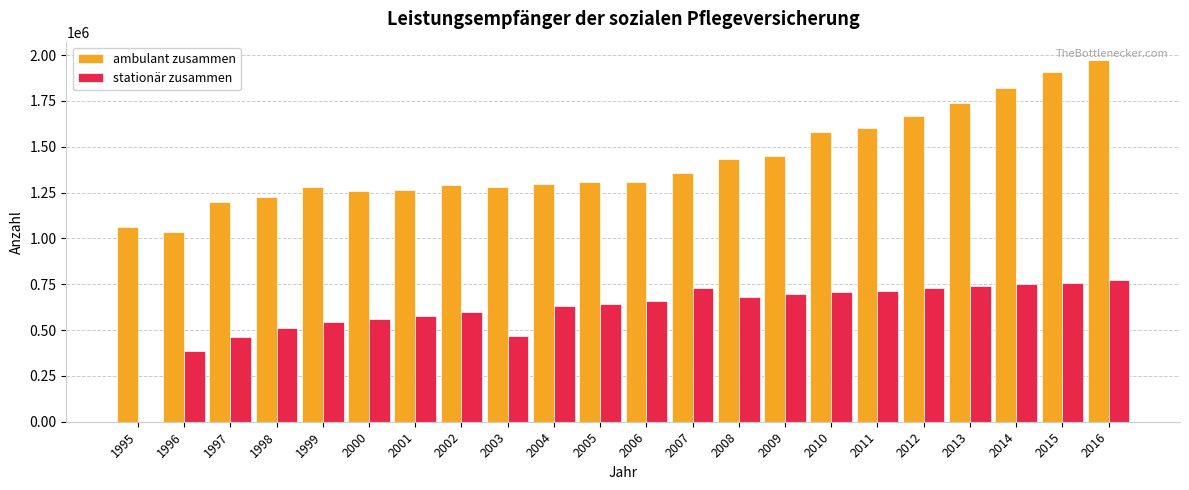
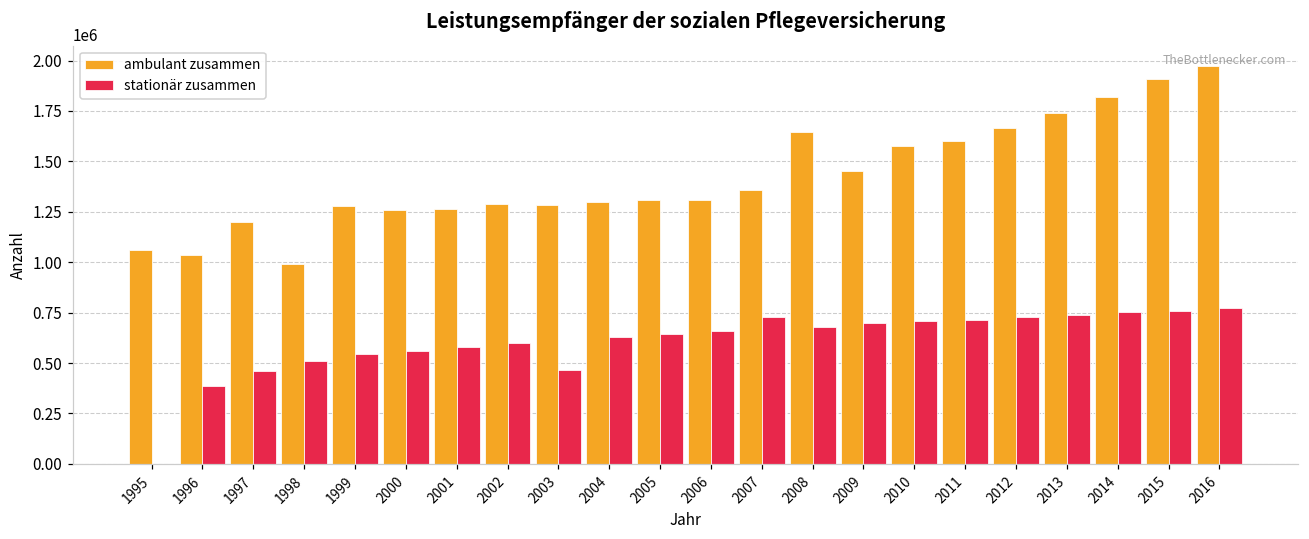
  {
    "ambulant zusammen": {
      "1995": 1060000,
      "1996": 1030000,
      "1997": 1200000,
-     "1998": 1230000,
+     "1998": 990000,
      "1999": 1280000,
      "2000": 1260000,
      "2001": 1260000,
      "2002": 1290000,
      "2003": 1280000,
      "2004": 1300000,
      "2005": 1310000,
      "2006": 1310000,
      "2007": 1360000,
-     "2008": 1430000,
+     "2008": 1650000,
      "2009": 1450000,
      "2010": 1580000,
      "2011": 1600000,
      "2012": 1670000,
      "2013": 1740000,
      "2014": 1820000,
      "2015": 1910000,
      "2016": 1970000
    },
    "stationär zusammen": {
      "1995": 0,
      "1996": 380000,
      "1997": 460000,
      "1998": 510000,
      "1999": 550000,
      "2000": 560000,
      "2001": 580000,
      "2002": 600000,
      "2003": 470000,
      "2004": 630000,
      "2005": 640000,
      "2006": 660000,
      "2007": 730000,
      "2008": 680000,
      "2009": 700000,
      "2010": 710000,
      "2011": 720000,
      "2012": 730000,
      "2013": 740000,
      "2014": 750000,
      "2015": 760000,
      "2016": 780000
    }
  }
